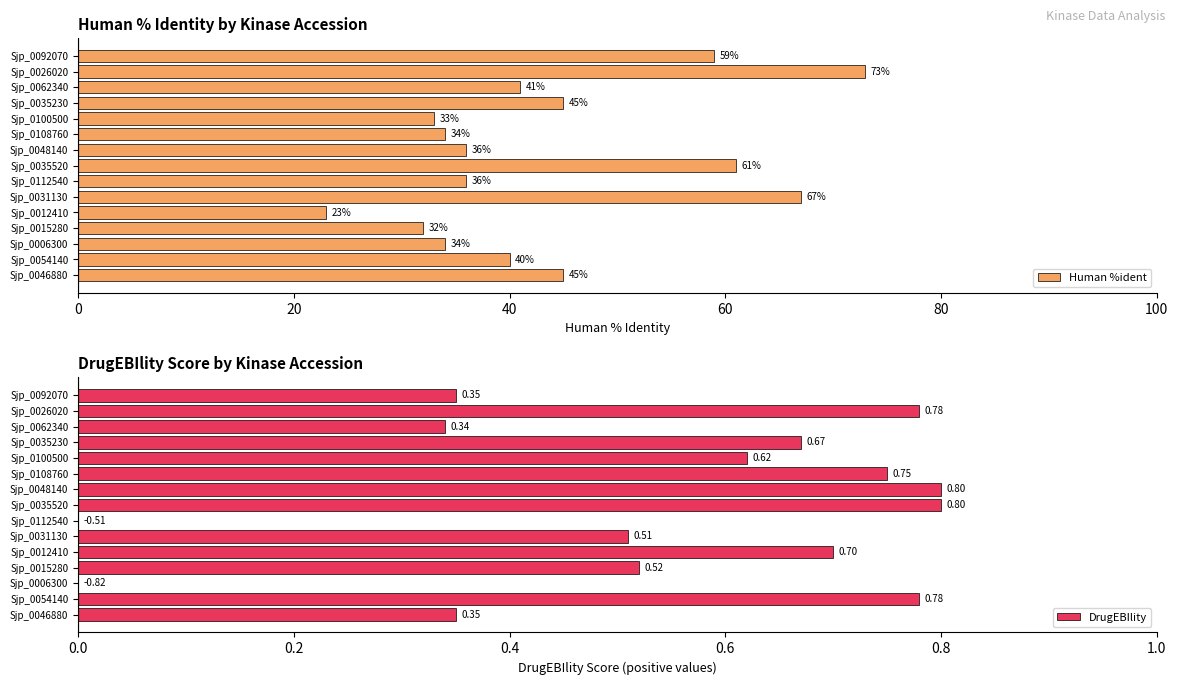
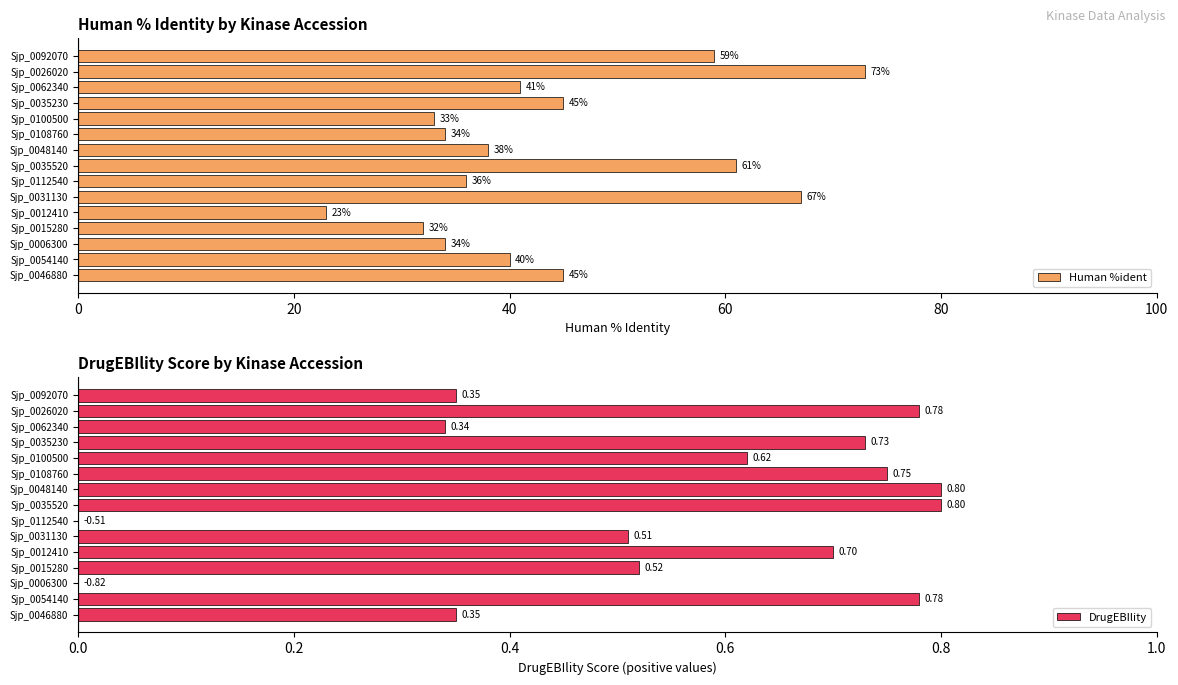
  {
    "Human % Identity by Kinase Accession": {
      "Sjp_0092070": "59%",
      "Sjp_0026020": "73%",
      "Sjp_0062340": "41%",
      "Sjp_0035230": "45%",
      "Sjp_0100500": "33%",
      "Sjp_0108760": "34%",
-     "Sjp_0048140": "36%",
+     "Sjp_0048140": "38%",
      "Sjp_0035520": "61%",
      "Sjp_0112540": "36%",
      "Sjp_0031130": "67%",
      "Sjp_0012410": "23%",
      "Sjp_0015280": "32%",
      "Sjp_0006300": "34%",
      "Sjp_0054140": "40%",
      "Sjp_0046880": "45%"
    },
    "DrugEBIlity Score by Kinase Accession": {
      "Sjp_0092070": "0.35",
      "Sjp_0026020": "0.78",
      "Sjp_0062340": "0.34",
-     "Sjp_0035230": "0.67",
+     "Sjp_0035230": "0.73",
      "Sjp_0100500": "0.62",
      "Sjp_0108760": "0.75",
      "Sjp_0048140": "0.80",
      "Sjp_0035520": "0.80",
      "Sjp_0031130": "0.51",
      "Sjp_0012410": "0.70",
      "Sjp_0015280": "0.52",
      "Sjp_0054140": "0.78",
      "Sjp_0046880": "0.35"
    }
  }
